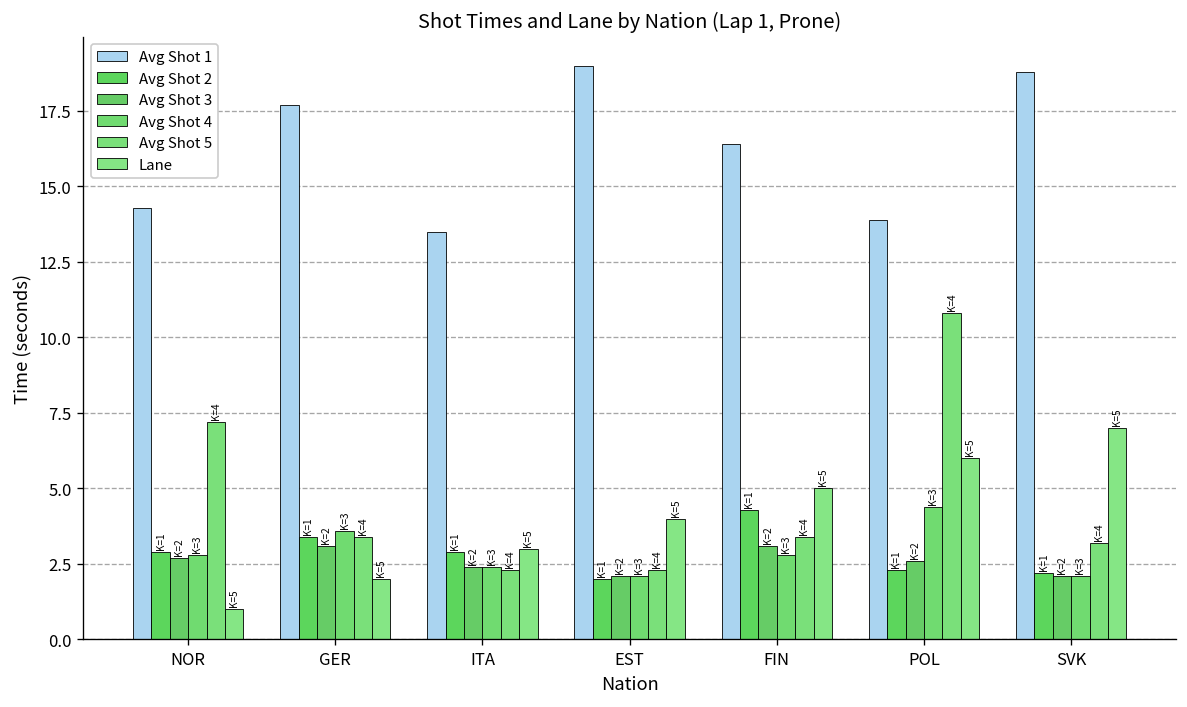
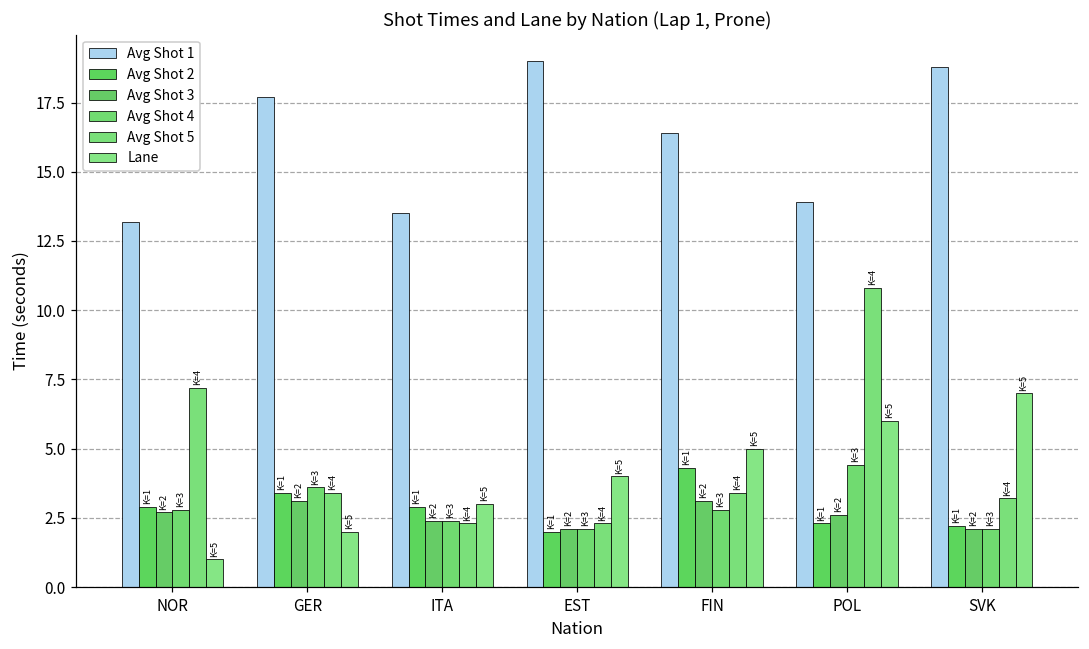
  {
    "Avg Shot 1": {
-     "NOR": 14.3,
+     "NOR": 13.2,
      "GER": 17.7,
      "ITA": 13.5,
      "EST": 19.0,
      "FIN": 16.4,
      "POL": 13.9,
      "SVK": 18.8
    }
  }
